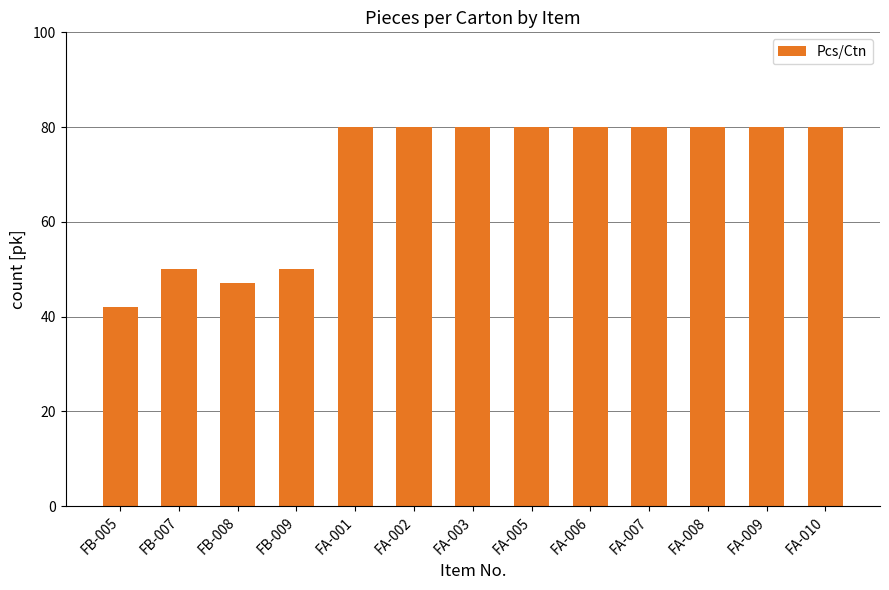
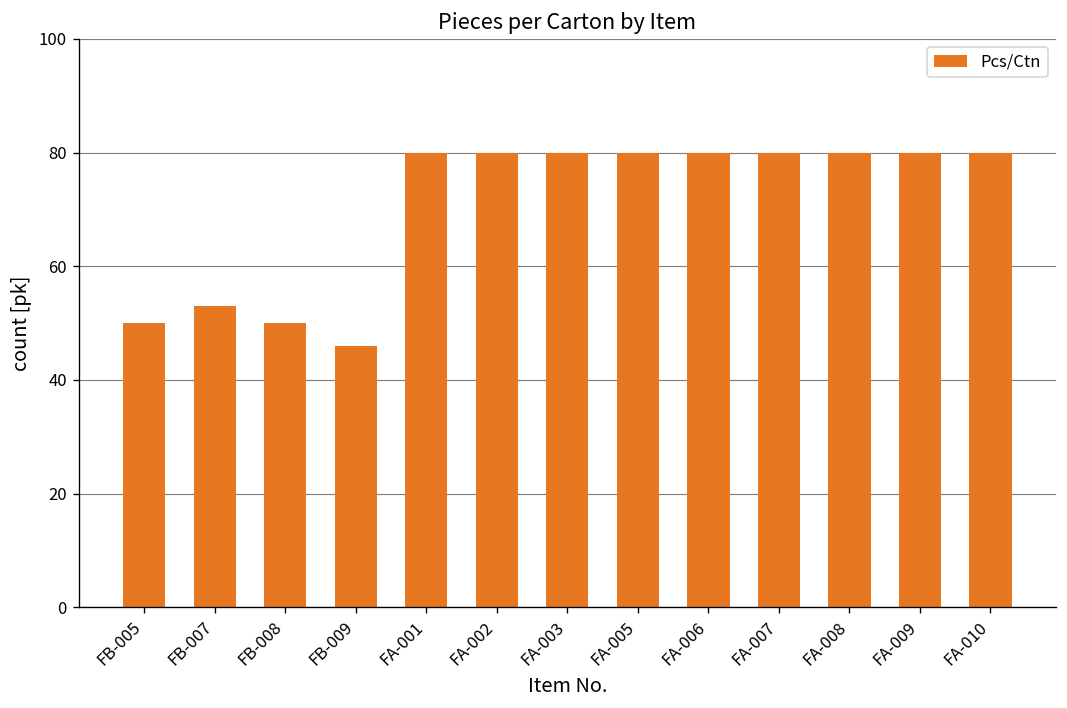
  {
-   "FB-005": 42,
-   "FB-007": 50,
-   "FB-008": 47,
-   "FB-009": 50,
+   "FB-005": 50,
+   "FB-007": 53,
+   "FB-008": 50,
+   "FB-009": 46,
    "FA-001": 80,
    "FA-002": 80,
    "FA-003": 80,
    "FA-005": 80,
    "FA-006": 80,
    "FA-007": 80,
    "FA-008": 80,
    "FA-009": 80,
    "FA-010": 80
  }
